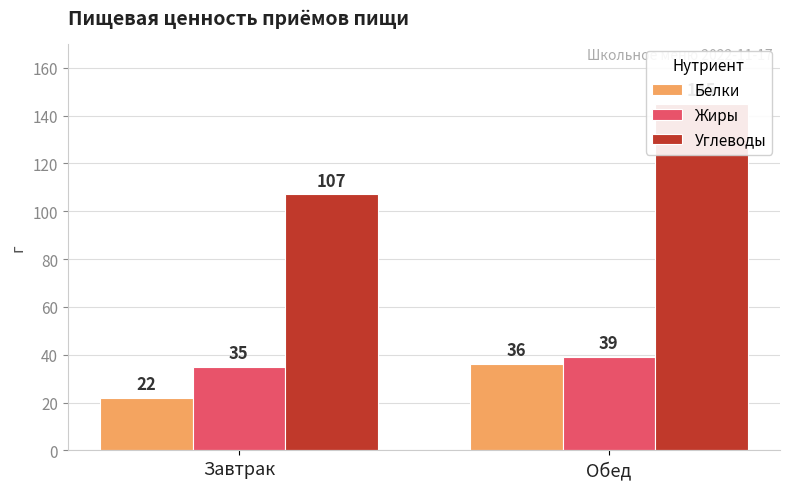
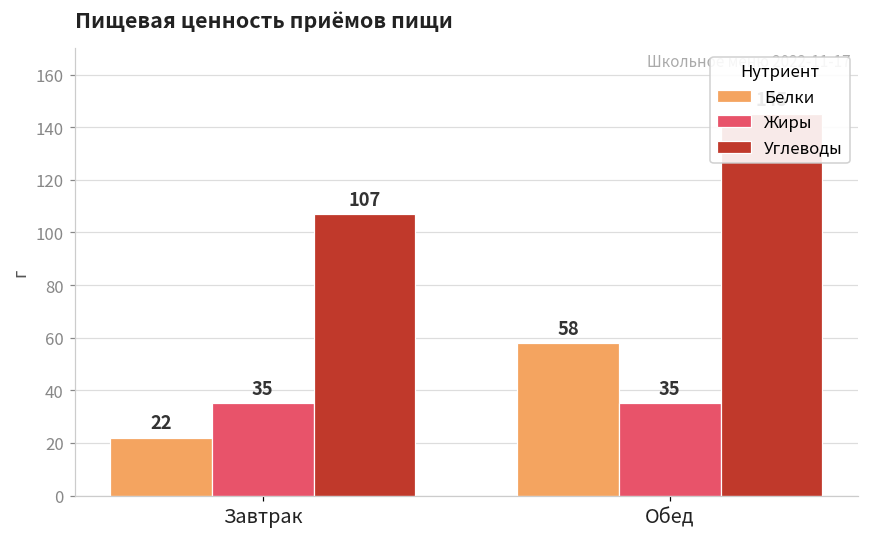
  {
    "Белки": {
      "Завтрак": 22,
-     "Обед": 36
+     "Обед": 58
    },
    "Жиры": {
      "Завтрак": 35,
-     "Обед": 39
+     "Обед": 35
    },
    "Углеводы": {
      "Завтрак": 107
    }
  }
